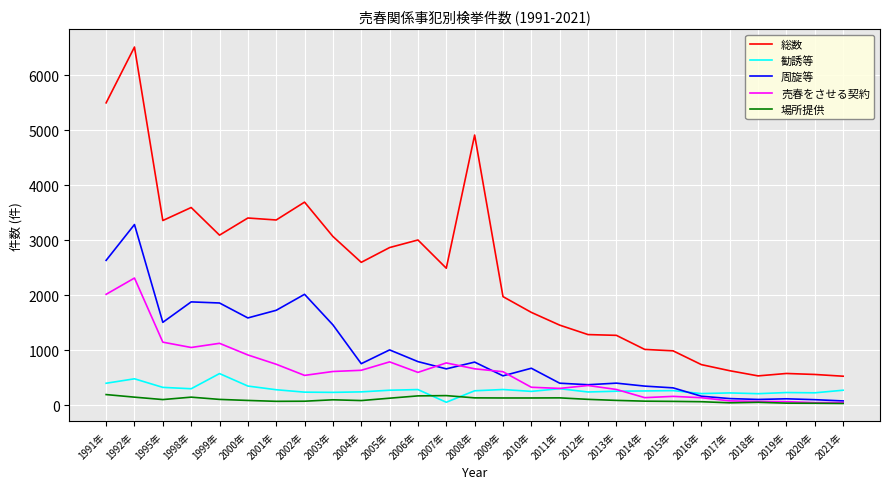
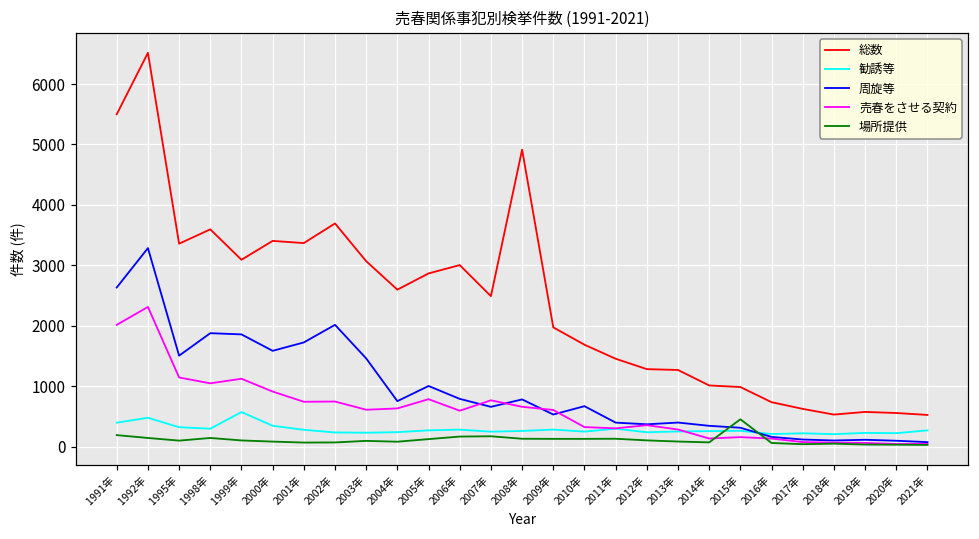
  {
    "総数": {
      "1991年": 5500,
      "1992年": 6500,
      "1995年": 3400,
      "1998年": 3600,
      "1999年": 3100,
      "2000年": 3400,
      "2001年": 3400,
      "2002年": 3700,
      "2003年": 3100,
      "2004年": 2600,
      "2005年": 2900,
      "2006年": 3000,
      "2007年": 2500,
      "2008年": 4900,
      "2009年": 2000,
      "2010年": 1700,
      "2011年": 1500,
      "2012年": 1300,
      "2013年": 1300,
      "2014年": 1000,
      "2015年": 1000,
      "2016年": 700,
      "2017年": 600,
      "2018年": 500,
      "2019年": 600,
      "2020年": 600,
      "2021年": 500
    },
    "勧誘等": {
      "1991年": 400,
      "1992年": 500,
      "1995年": 300,
      "1998年": 300,
      "1999年": 600,
      "2000年": 300,
      "2001年": 300,
      "2002年": 200,
      "2003年": 200,
      "2004年": 200,
      "2005年": 300,
      "2006年": 300,
-     "2007年": 100,
+     "2007年": 200,
      "2008年": 300,
      "2009年": 300,
      "2010年": 200,
      "2012年": 200,
      "2014年": 300,
      "2015年": 300,
      "2016年": 200,
      "2017年": 200,
      "2018年": 200,
      "2019年": 200,
      "2020年": 200,
      "2021年": 300
    },
    "周旋等": {
      "1991年": 2600,
      "1992年": 3300,
      "1995年": 1500,
      "1998年": 1900,
      "1999年": 1900,
      "2000年": 1600,
      "2001年": 1700,
      "2002年": 2000,
      "2003年": 1500,
      "2004年": 800,
      "2005年": 1000,
      "2006年": 800,
      "2007年": 700,
      "2008年": 800,
      "2009年": 500,
      "2010年": 700,
      "2011年": 400,
      "2013年": 400,
      "2014年": 300,
      "2015年": 300,
      "2019年": 100,
      "2020年": 100
    },
    "売春をさせる契約": {
      "1991年": 2000,
      "1992年": 2300,
      "1995年": 1100,
      "1998年": 1000,
      "1999年": 1100,
      "2000年": 900,
      "2001年": 700,
-     "2002年": 500,
+     "2002年": 700,
      "2003年": 600,
      "2004年": 600,
      "2005年": 800,
      "2006年": 600,
      "2007年": 800,
      "2008年": 700,
      "2009年": 600,
      "2010年": 300,
      "2014年": 100,
      "2015年": 200
    },
    "場所提供": {
      "1991年": 200,
      "1992年": 100,
      "1995年": 100,
      "1998年": 100,
      "1999年": 100,
      "2000年": 100,
      "2001年": 100,
      "2002年": 100,
      "2003年": 100,
      "2004年": 100,
      "2005年": 100,
      "2006年": 200,
      "2007年": 200,
      "2008年": 100,
      "2009年": 100,
      "2010年": 100,
      "2011年": 100,
      "2012年": 100,
      "2013年": 100,
      "2014年": 100,
-     "2015年": 100,
+     "2015年": 500,
      "2016年": 100
    }
  }
